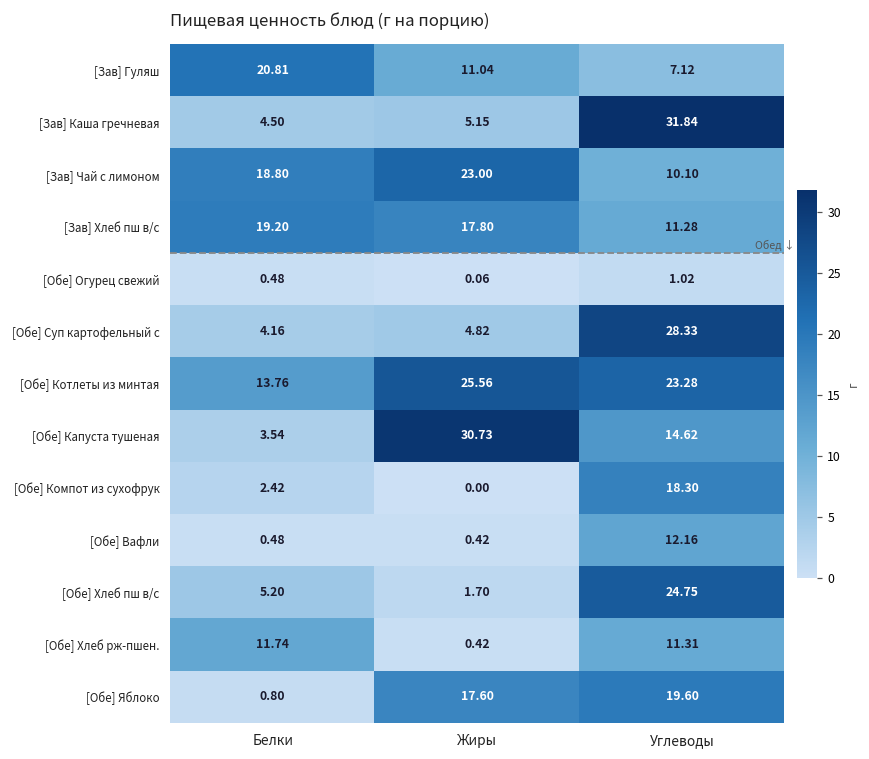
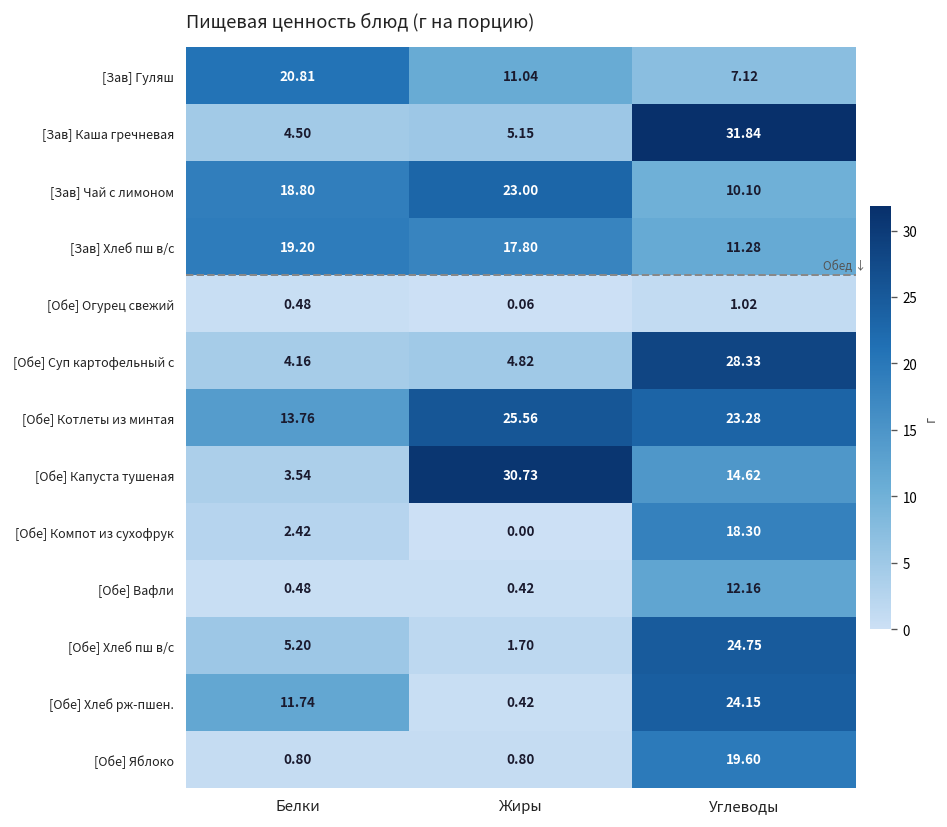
  {
    "[Зав] Гуляш": {
      "Белки": 20.81,
      "Жиры": 11.04,
      "Углеводы": 7.12
    },
    "[Зав] Каша гречневая": {
      "Белки": 4.50,
      "Жиры": 5.15,
      "Углеводы": 31.84
    },
    "[Зав] Чай с лимоном": {
      "Белки": 18.80,
      "Жиры": 23.00,
      "Углеводы": 10.10
    },
    "[Зав] Хлеб пш в/с": {
      "Белки": 19.20,
      "Жиры": 17.80
    },
    "[Обе] Огурец свежий": {
      "Белки": 0.48,
      "Жиры": 0.06,
      "Углеводы": 1.02
    },
    "[Обе] Суп картофельный с": {
      "Белки": 4.16,
      "Жиры": 4.82,
      "Углеводы": 28.33
    },
    "[Обе] Котлеты из минтая": {
      "Белки": 13.76,
      "Жиры": 25.56,
      "Углеводы": 23.28
    },
    "[Обе] Капуста тушеная": {
      "Белки": 3.54,
      "Жиры": 30.73,
      "Углеводы": 14.62
    },
    "[Обе] Компот из сухофрук": {
      "Белки": 2.42,
      "Жиры": 0.00,
      "Углеводы": 18.30
    },
    "[Обе] Вафли": {
      "Белки": 0.48,
      "Жиры": 0.42,
      "Углеводы": 12.16
    },
    "[Обе] Хлеб пш в/с": {
      "Белки": 5.20,
      "Жиры": 1.70,
      "Углеводы": 24.75
    },
    "[Обе] Хлеб рж-пшен.": {
      "Белки": 11.74,
      "Жиры": 0.42,
-     "Углеводы": 11.31
+     "Углеводы": 24.15
    },
    "[Обе] Яблоко": {
      "Белки": 0.80,
-     "Жиры": 17.60,
+     "Жиры": 0.80,
      "Углеводы": 19.60
    }
  }
